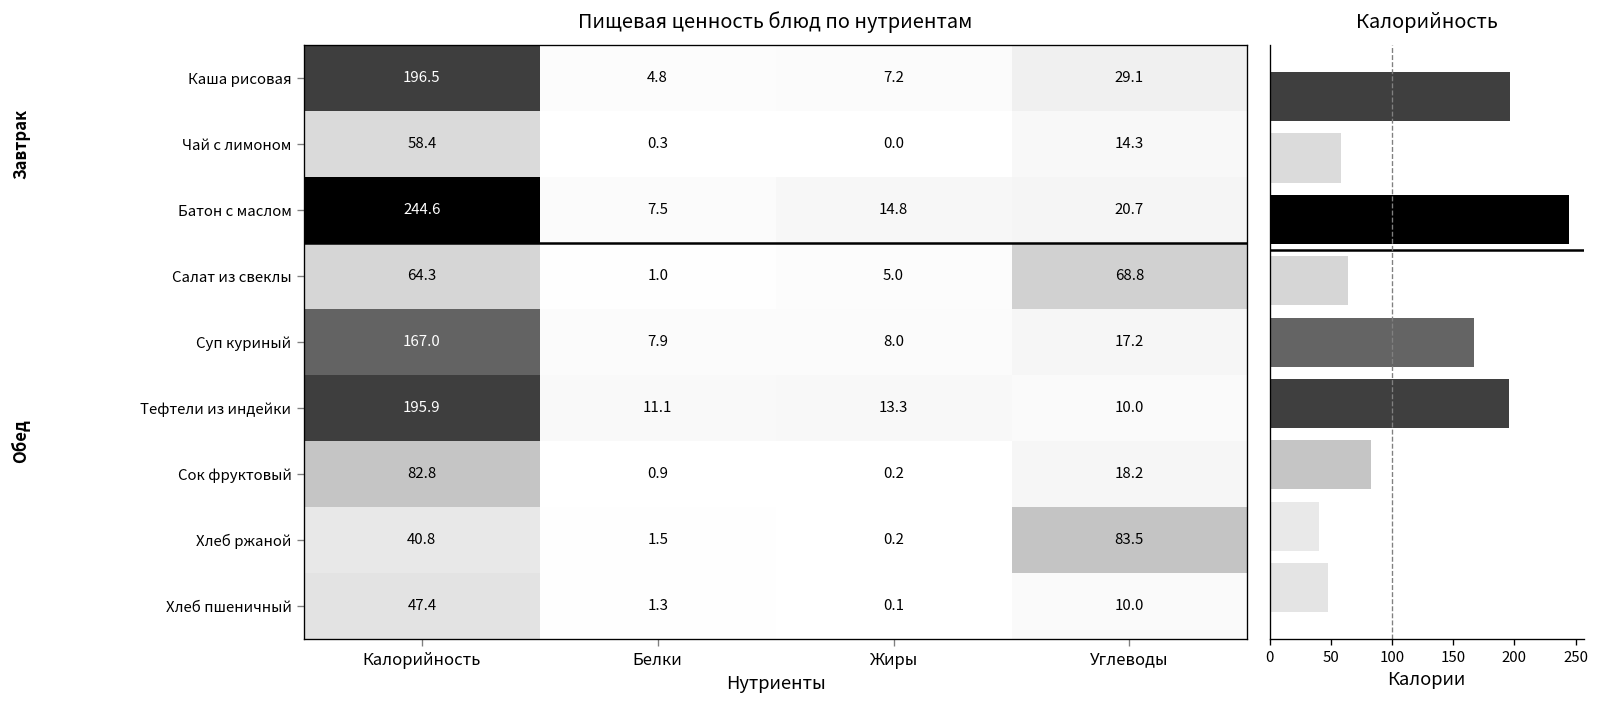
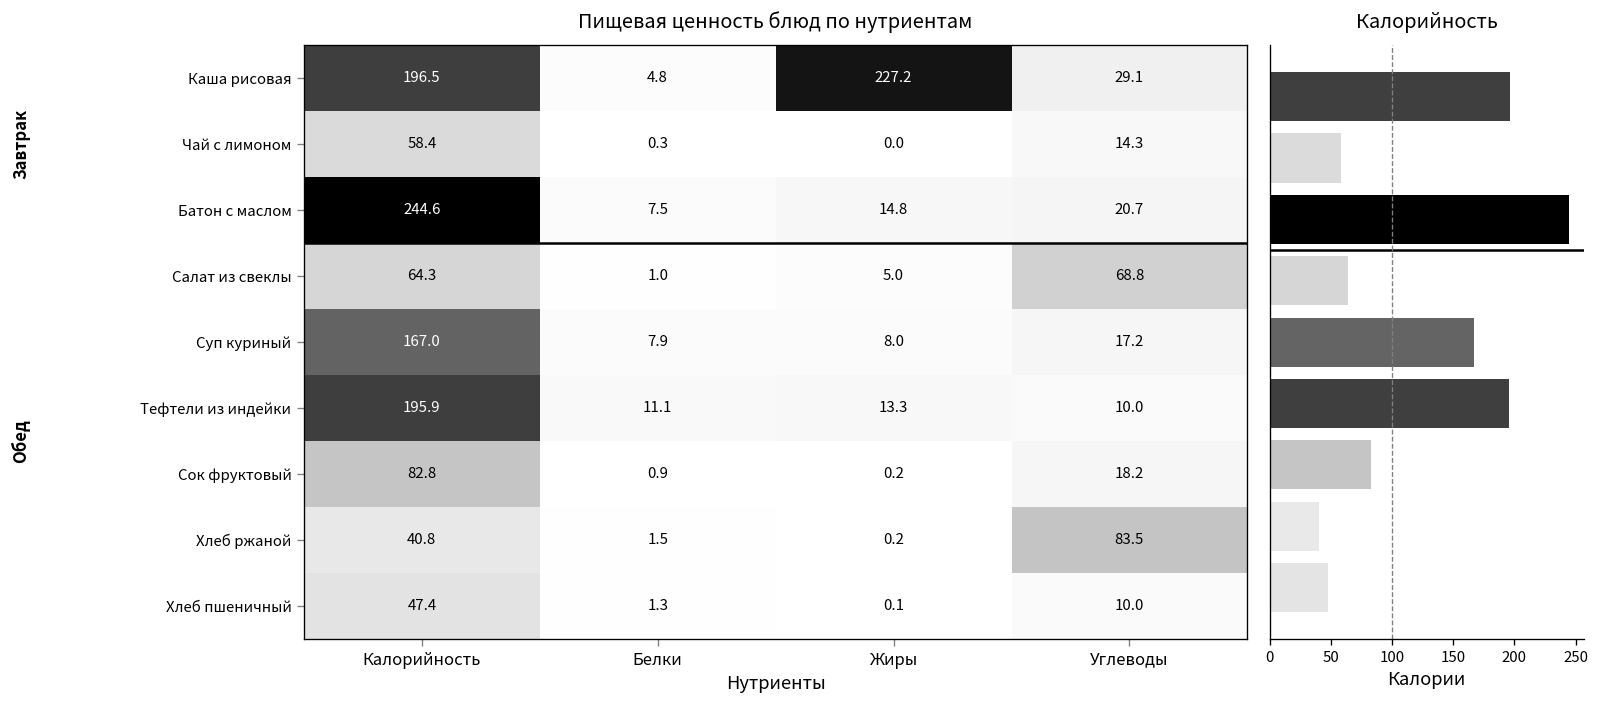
  {
    "Пищевая ценность блюд по нутриентам": {
      "Каша рисовая": {
        "Калорийность": 196.5,
        "Белки": 4.8,
-       "Жиры": 7.2,
+       "Жиры": 227.2,
        "Углеводы": 29.1
      },
      "Чай с лимоном": {
        "Калорийность": 58.4,
        "Белки": 0.3,
        "Жиры": 0.0,
        "Углеводы": 14.3
      },
      "Батон с маслом": {
        "Калорийность": 244.6,
        "Белки": 7.5,
        "Жиры": 14.8,
        "Углеводы": 20.7
      },
      "Салат из свеклы": {
        "Калорийность": 64.3,
        "Белки": 1.0,
        "Жиры": 5.0,
        "Углеводы": 68.8
      },
      "Суп куриный": {
        "Калорийность": 167.0,
        "Белки": 7.9,
        "Жиры": 8.0,
        "Углеводы": 17.2
      },
      "Тефтели из индейки": {
        "Калорийность": 195.9,
        "Белки": 11.1,
        "Жиры": 13.3,
        "Углеводы": 10.0
      },
      "Сок фруктовый": {
        "Калорийность": 82.8,
        "Белки": 0.9,
        "Жиры": 0.2,
        "Углеводы": 18.2
      },
      "Хлеб ржаной": {
        "Калорийность": 40.8,
        "Белки": 1.5,
        "Жиры": 0.2,
        "Углеводы": 83.5
      },
      "Хлеб пшеничный": {
        "Калорийность": 47.4,
        "Белки": 1.3,
        "Жиры": 0.1,
        "Углеводы": 10.0
      }
    }
  }
